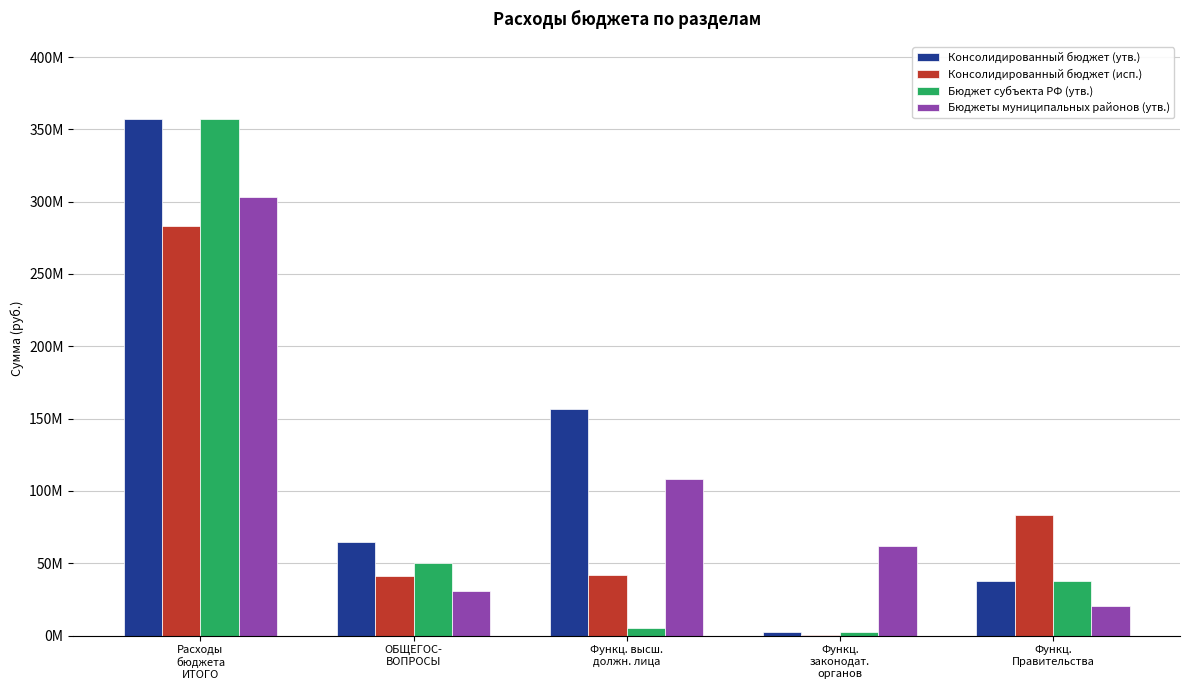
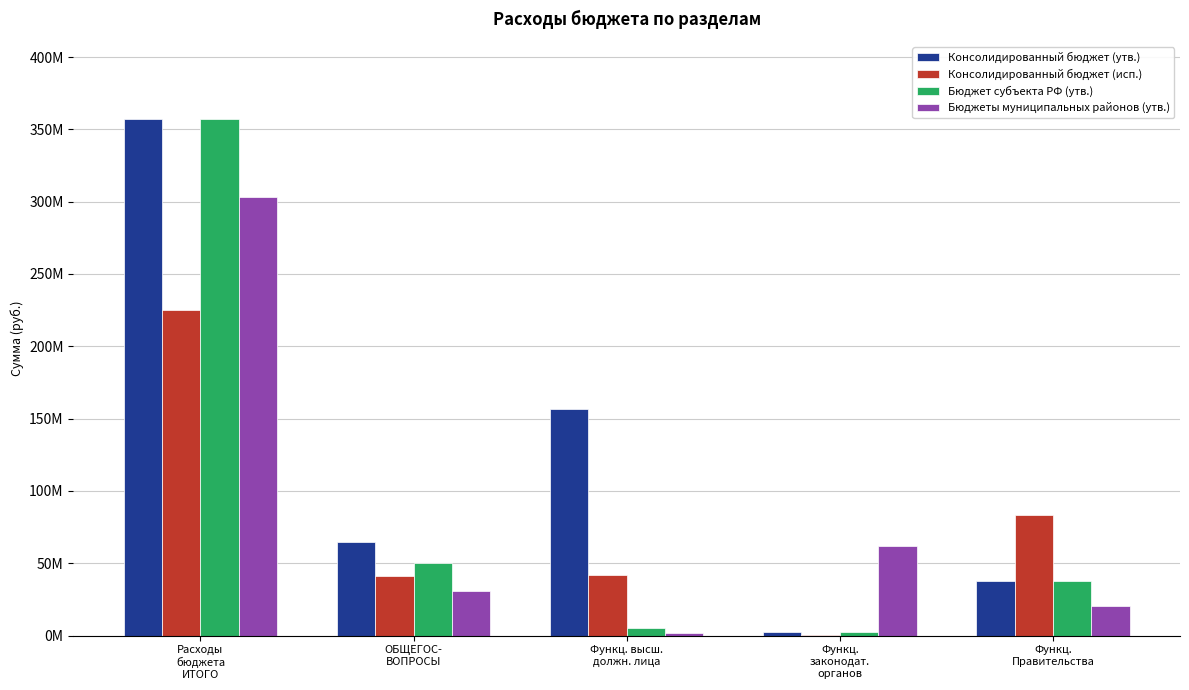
  {
    "Консолидированный бюджет (утв.)": {
      "Расходы бюджета ИТОГО": 357000000,
      "ОБЩЕГОС- ВОПРОСЫ": 64000000,
      "Функц. высш. должн. лица": 157000000,
      "Функц. законодат. органов": 2000000,
      "Функц. Правительства": 37000000
    },
    "Консолидированный бюджет (исп.)": {
-     "Расходы бюджета ИТОГО": 283000000,
+     "Расходы бюджета ИТОГО": 225000000,
      "ОБЩЕГОС- ВОПРОСЫ": 41000000,
      "Функц. высш. должн. лица": 42000000,
      "Функц. Правительства": 84000000
    },
    "Бюджет субъекта РФ (утв.)": {
      "Расходы бюджета ИТОГО": 357000000,
      "ОБЩЕГОС- ВОПРОСЫ": 50000000,
      "Функц. высш. должн. лица": 5000000,
      "Функц. законодат. органов": 2000000,
      "Функц. Правительства": 37000000
    },
    "Бюджеты муниципальных районов (утв.)": {
      "Расходы бюджета ИТОГО": 303000000,
      "ОБЩЕГОС- ВОПРОСЫ": 31000000,
-     "Функц. высш. должн. лица": 108000000,
+     "Функц. высш. должн. лица": 2000000,
      "Функц. законодат. органов": 62000000,
      "Функц. Правительства": 21000000
    }
  }
